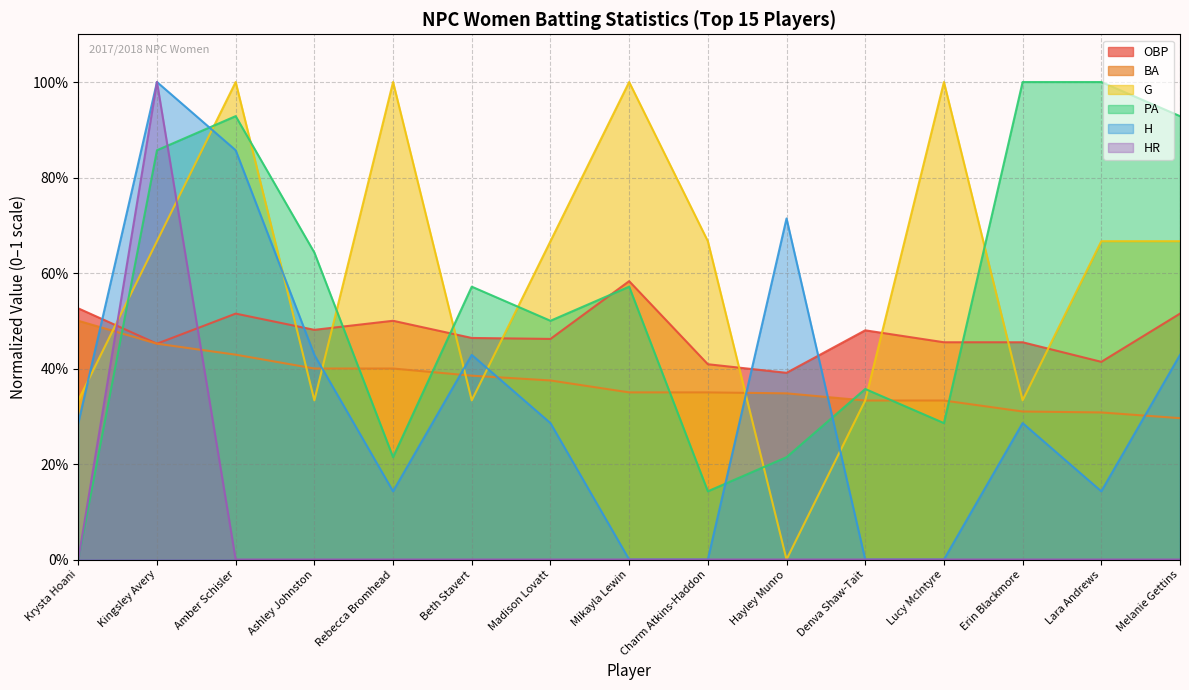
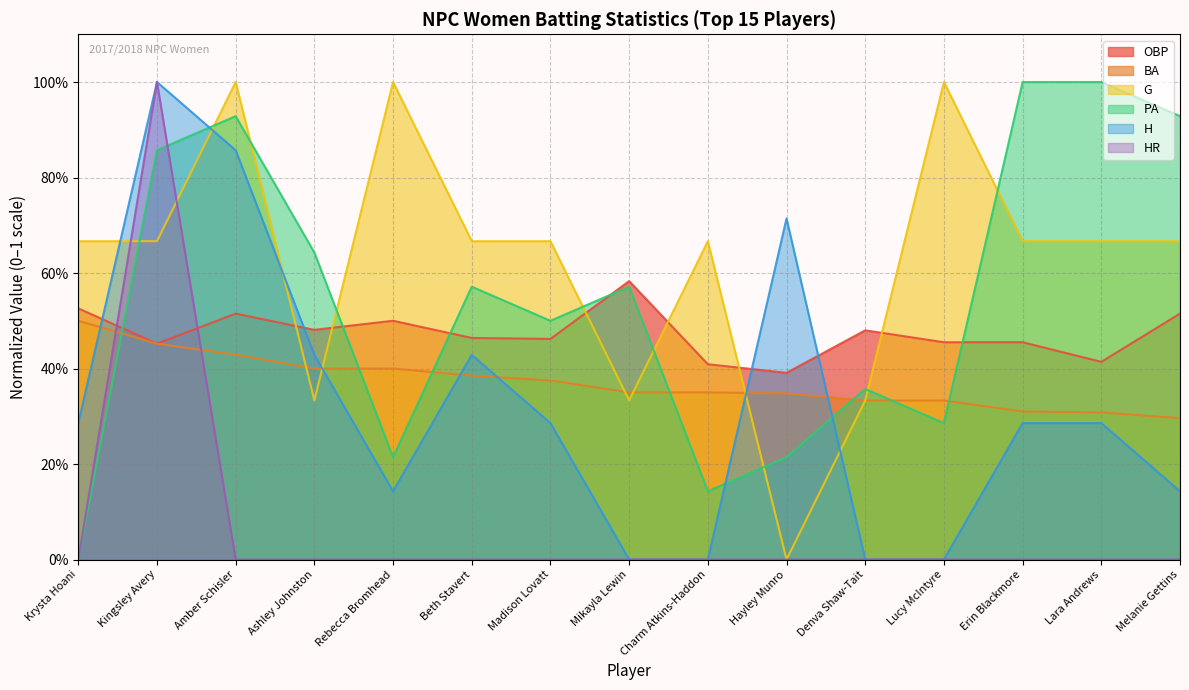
  {
    "G": {
-     "Krysta Hoani": "33%",
+     "Krysta Hoani": "67%",
      "Kingsley Avery": "67%",
      "Amber Schisler": "100%",
      "Ashley Johnston": "33%",
      "Rebecca Bromhead": "100%",
-     "Beth Stavert": "33%",
+     "Beth Stavert": "67%",
      "Madison Lovatt": "67%",
-     "Mikayla Lewin": "100%",
+     "Mikayla Lewin": "33%",
      "Charm Atkins-Haddon": "67%",
      "Lucy McIntyre": "100%",
-     "Erin Blackmore": "33%",
+     "Erin Blackmore": "67%",
      "Lara Andrews": "67%",
      "Melanie Gettins": "67%"
    },
    "PA": {
      "Kingsley Avery": "86%",
      "Amber Schisler": "93%",
      "Ashley Johnston": "64%",
      "Rebecca Bromhead": "21%",
      "Beth Stavert": "57%",
      "Madison Lovatt": "50%",
      "Mikayla Lewin": "57%",
      "Charm Atkins-Haddon": "14%",
      "Hayley Munro": "21%",
      "Denva Shaw-Tait": "36%",
      "Lucy McIntyre": "29%",
      "Erin Blackmore": "100%",
      "Lara Andrews": "100%",
      "Melanie Gettins": "93%"
    },
    "H": {
      "Krysta Hoani": "29%",
      "Amber Schisler": "86%",
      "Ashley Johnston": "43%",
      "Rebecca Bromhead": "14%",
      "Beth Stavert": "43%",
      "Madison Lovatt": "29%",
      "Hayley Munro": "71%",
      "Erin Blackmore": "29%",
-     "Lara Andrews": "14%",
-     "Melanie Gettins": "43%"
+     "Lara Andrews": "29%",
+     "Melanie Gettins": "14%"
    },
    "HR": {
      "Amber Schisler": "0%",
      "Ashley Johnston": "0%",
      "Rebecca Bromhead": "0%",
      "Beth Stavert": "0%",
      "Madison Lovatt": "0%",
      "Erin Blackmore": "0%",
      "Lara Andrews": "0%",
      "Melanie Gettins": "0%"
    }
  }
